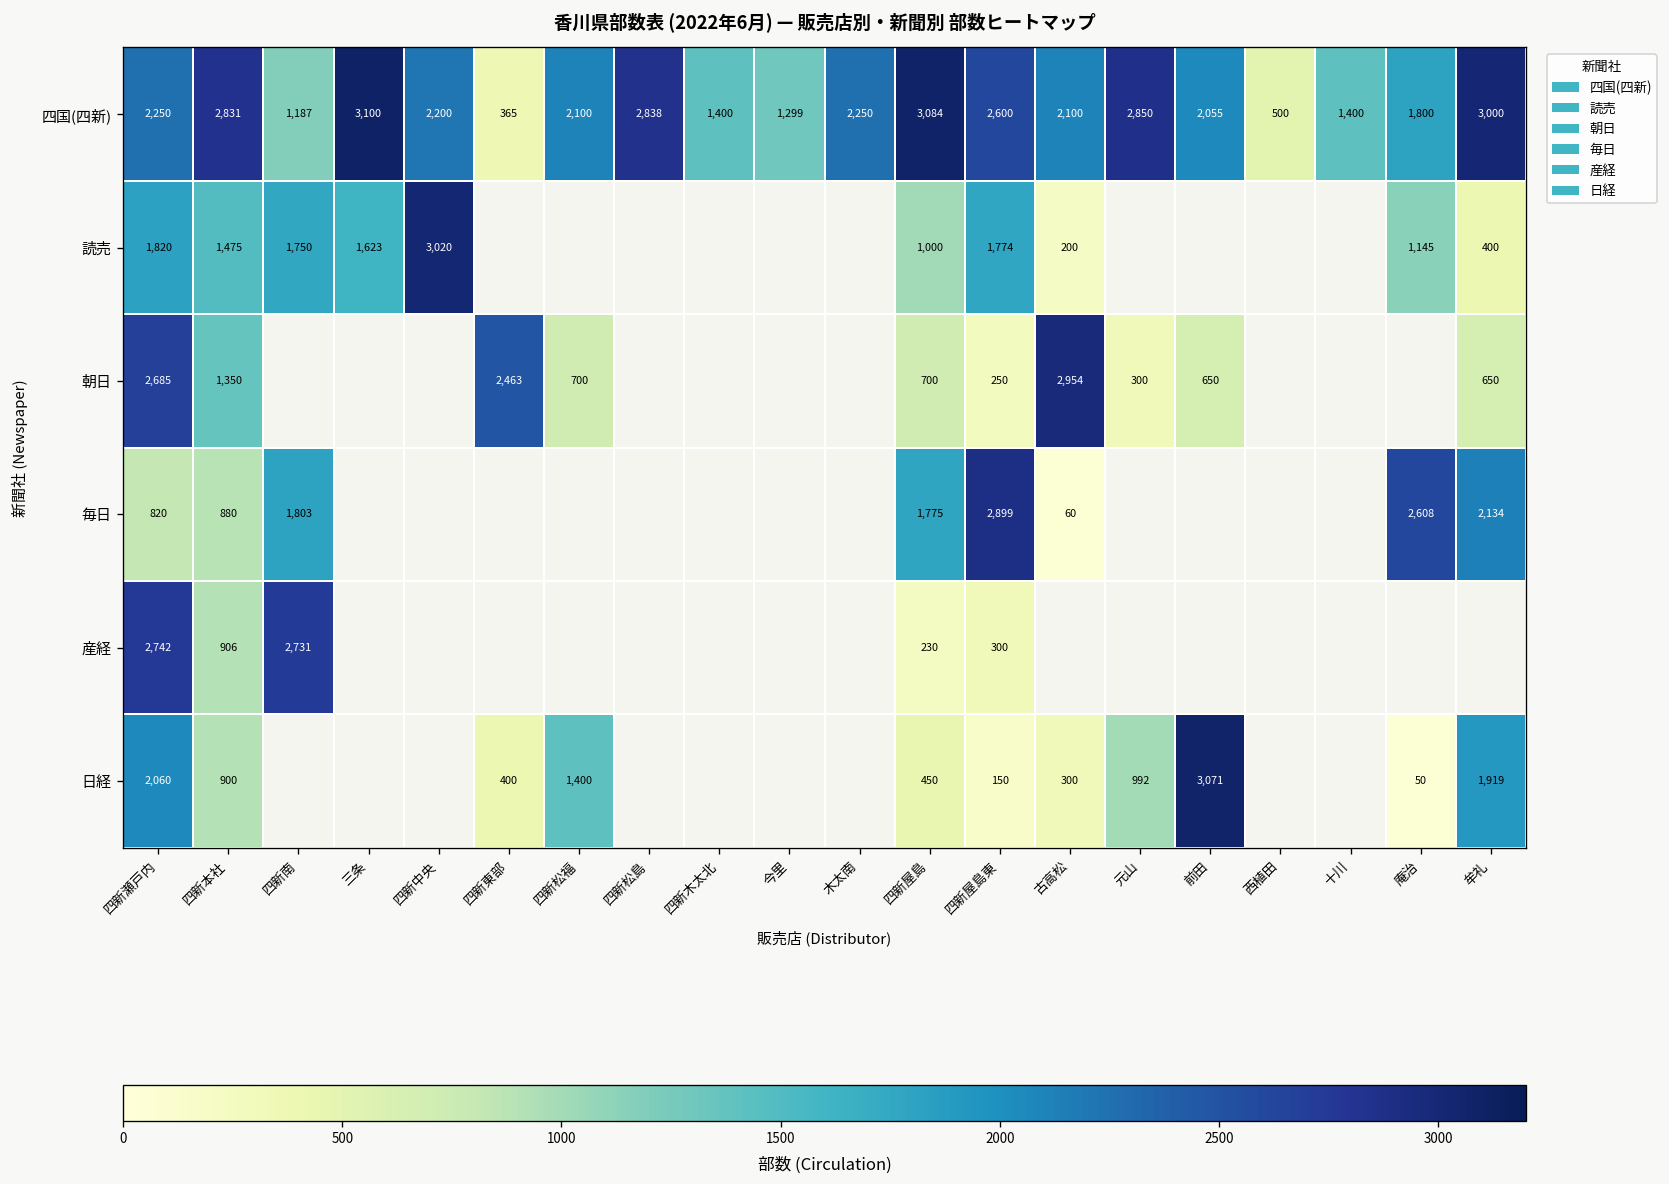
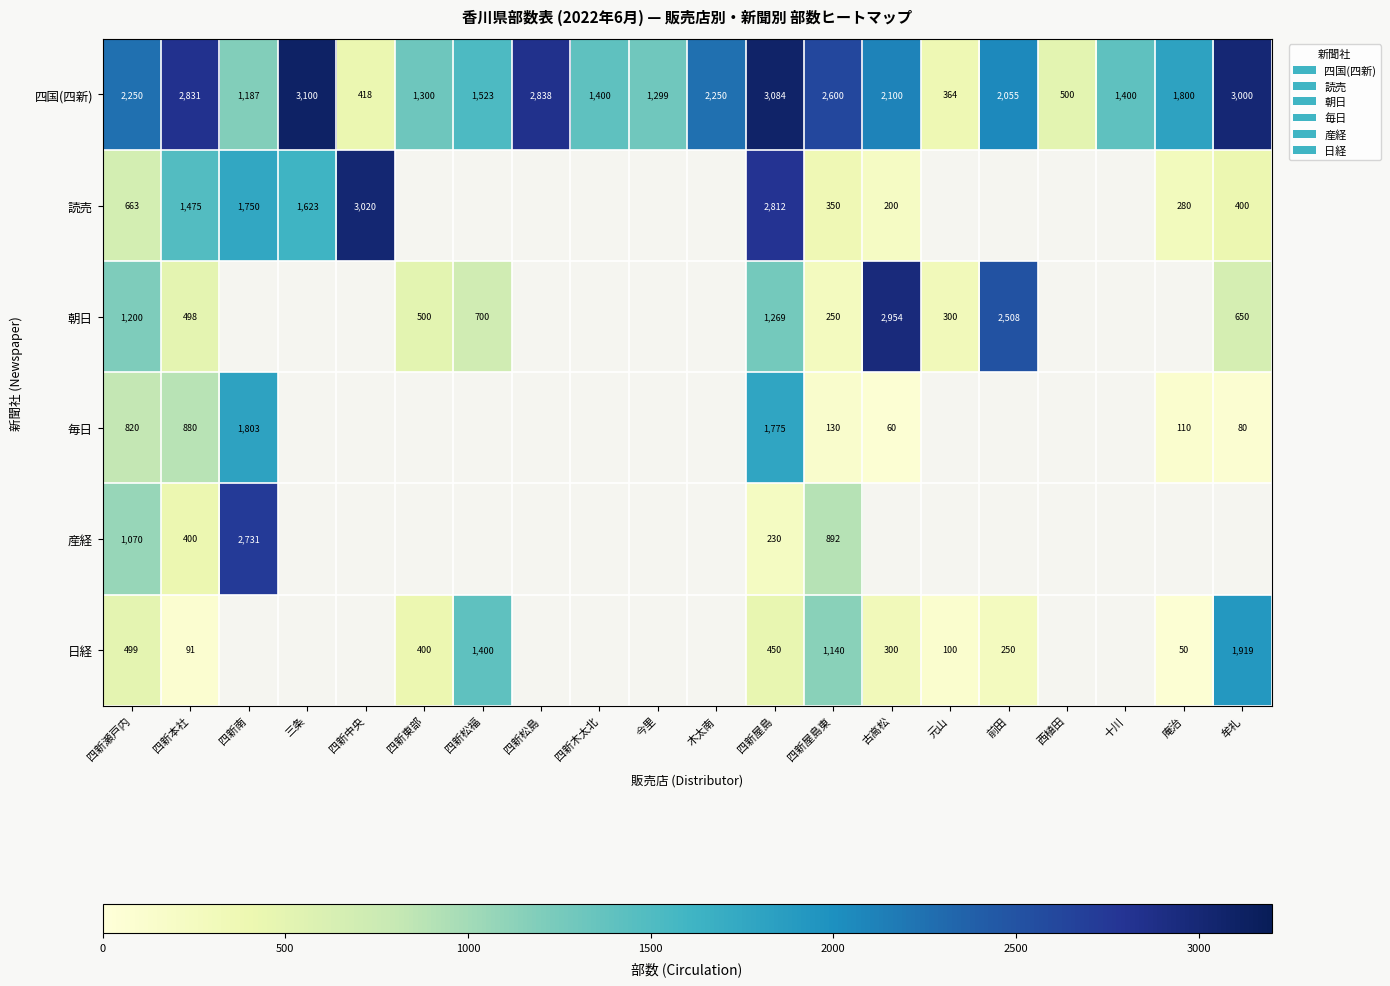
  {
    "四国(四新)": {
      "四新瀬戸内": "2,250",
      "四新本社": "2,831",
      "四新南": "1,187",
      "三条": "3,100",
-     "四新中央": "2,200",
-     "四新東部": "365",
-     "四新松福": "2,100",
+     "四新中央": "418",
+     "四新東部": "1,300",
+     "四新松福": "1,523",
      "四新松島": "2,838",
      "四新木太北": "1,400",
      "今里": "1,299",
      "木太南": "2,250",
      "四新屋島": "3,084",
      "四新屋島東": "2,600",
      "古高松": "2,100",
-     "元山": "2,850",
+     "元山": "364",
      "前田": "2,055",
      "西植田": "500",
      "十川": "1,400",
      "庵治": "1,800",
      "牟礼": "3,000"
    },
    "読売": {
-     "四新瀬戸内": "1,820",
+     "四新瀬戸内": "663",
      "四新本社": "1,475",
      "四新南": "1,750",
      "三条": "1,623",
      "四新中央": "3,020",
-     "四新屋島": "1,000",
-     "四新屋島東": "1,774",
+     "四新屋島": "2,812",
+     "四新屋島東": "350",
      "古高松": "200",
-     "庵治": "1,145",
+     "庵治": "280",
      "牟礼": "400"
    },
    "朝日": {
-     "四新瀬戸内": "2,685",
-     "四新本社": "1,350",
-     "四新東部": "2,463",
+     "四新瀬戸内": "1,200",
+     "四新本社": "498",
+     "四新東部": "500",
      "四新松福": "700",
-     "四新屋島": "700",
+     "四新屋島": "1,269",
      "四新屋島東": "250",
      "古高松": "2,954",
      "元山": "300",
-     "前田": "650",
+     "前田": "2,508",
      "牟礼": "650"
    },
    "毎日": {
      "四新瀬戸内": "820",
      "四新本社": "880",
      "四新南": "1,803",
      "四新屋島": "1,775",
-     "四新屋島東": "2,899",
+     "四新屋島東": "130",
      "古高松": "60",
-     "庵治": "2,608",
-     "牟礼": "2,134"
+     "庵治": "110",
+     "牟礼": "80"
    },
    "産経": {
-     "四新瀬戸内": "2,742",
-     "四新本社": "906",
+     "四新瀬戸内": "1,070",
+     "四新本社": "400",
      "四新南": "2,731",
      "四新屋島": "230",
-     "四新屋島東": "300"
+     "四新屋島東": "892"
    },
    "日経": {
-     "四新瀬戸内": "2,060",
-     "四新本社": "900",
+     "四新瀬戸内": "499",
+     "四新本社": "91",
      "四新東部": "400",
      "四新松福": "1,400",
      "四新屋島": "450",
-     "四新屋島東": "150",
+     "四新屋島東": "1,140",
      "古高松": "300",
-     "元山": "992",
-     "前田": "3,071",
+     "元山": "100",
+     "前田": "250",
      "庵治": "50",
      "牟礼": "1,919"
    }
  }
